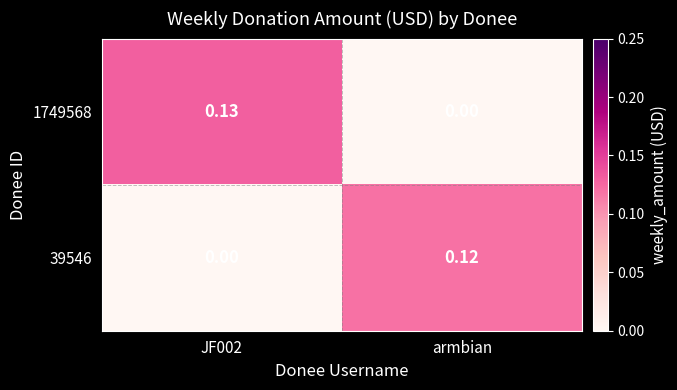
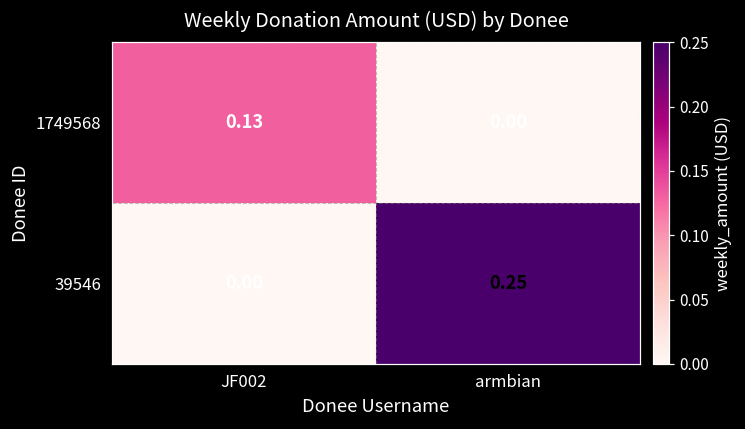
  {
    "1749568": {
      "JF002": 0.13
    },
    "39546": {
-     "armbian": 0.12
+     "armbian": 0.25
    }
  }
